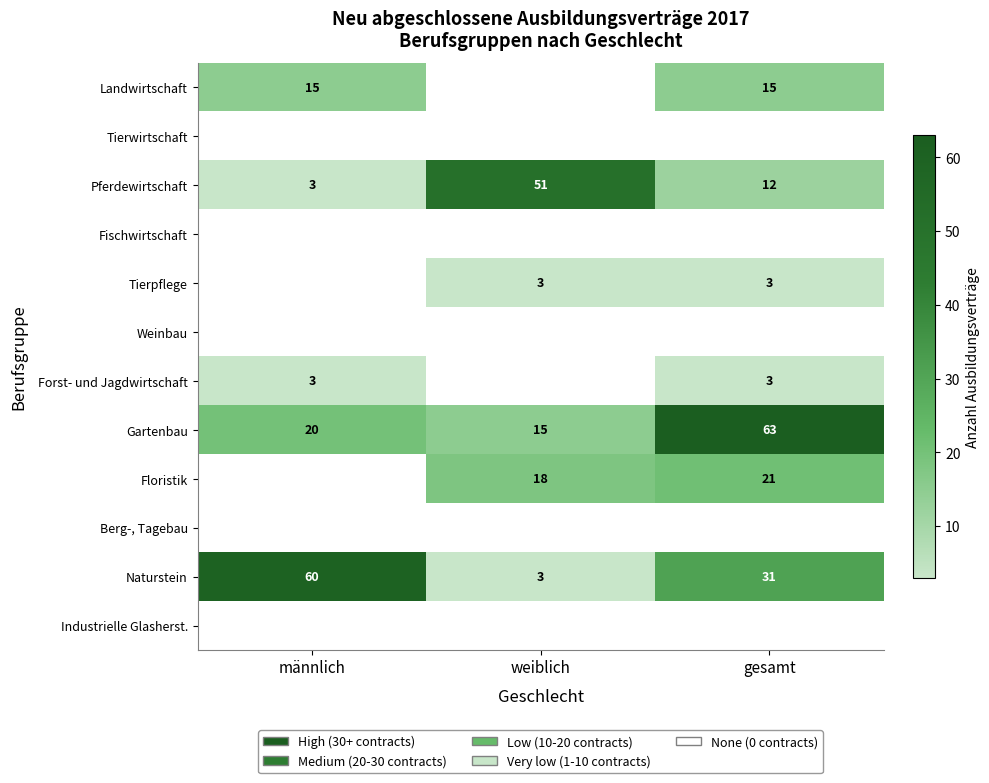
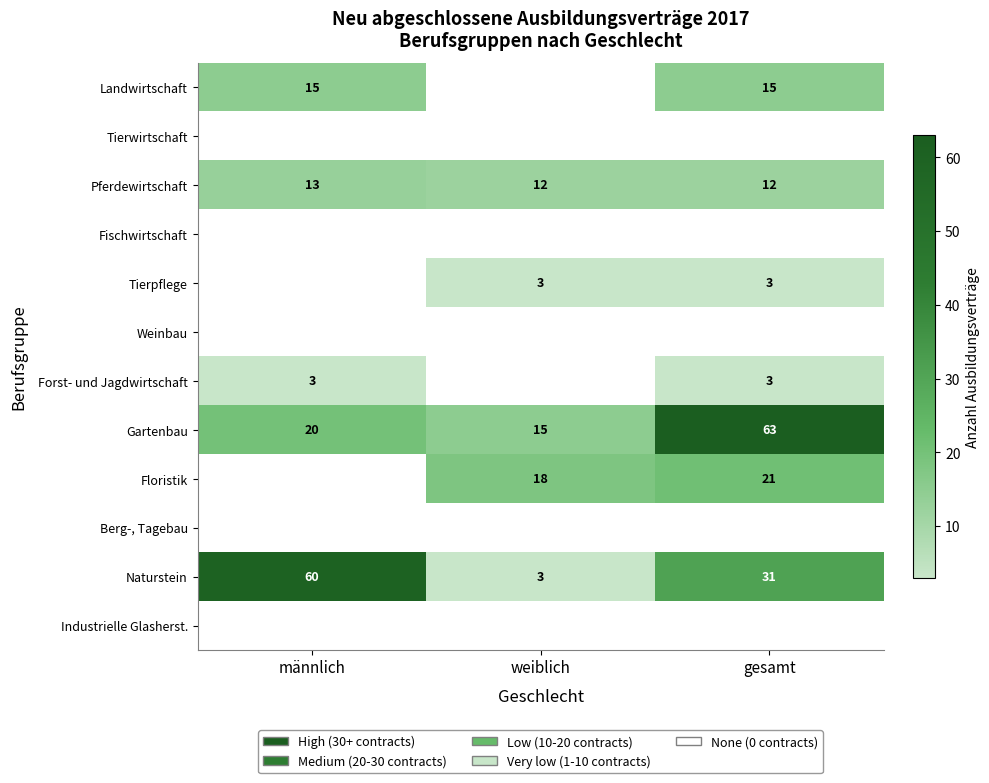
  {
    "Landwirtschaft": {
      "männlich": 15,
      "gesamt": 15
    },
    "Pferdewirtschaft": {
-     "männlich": 3,
-     "weiblich": 51,
+     "männlich": 13,
+     "weiblich": 12,
      "gesamt": 12
    },
    "Tierpflege": {
      "weiblich": 3,
      "gesamt": 3
    },
    "Forst- und Jagdwirtschaft": {
      "männlich": 3,
      "gesamt": 3
    },
    "Gartenbau": {
      "männlich": 20,
      "weiblich": 15,
      "gesamt": 63
    },
    "Floristik": {
      "weiblich": 18,
      "gesamt": 21
    },
    "Naturstein": {
      "männlich": 60,
      "weiblich": 3,
      "gesamt": 31
    }
  }
